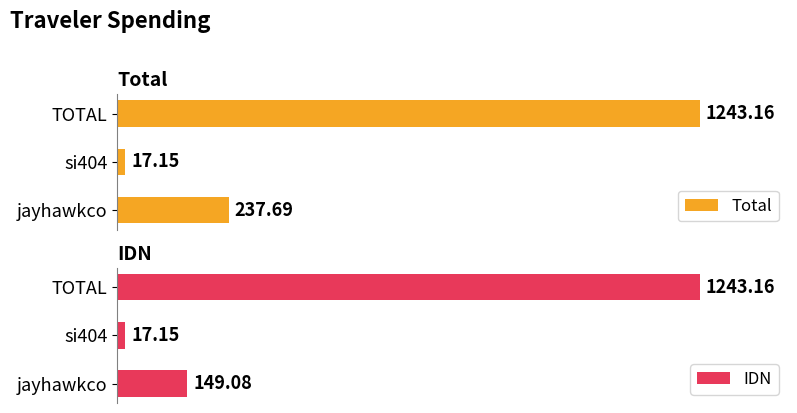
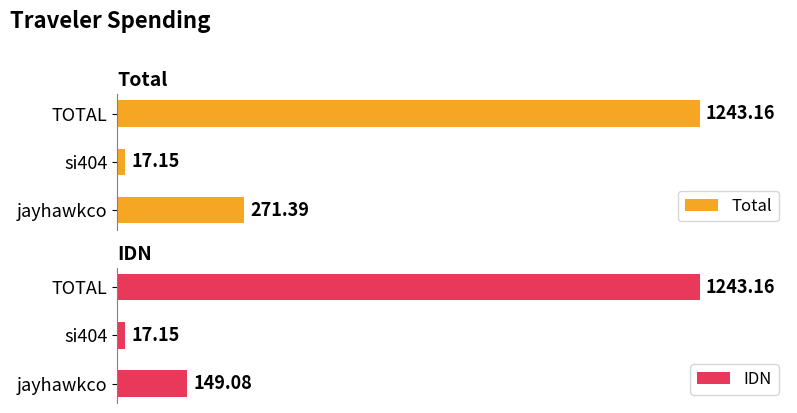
  {
    "Total": {
      "TOTAL": 1243.16,
      "si404": 17.15,
-     "jayhawkco": 237.69
+     "jayhawkco": 271.39
    },
    "IDN": {
      "TOTAL": 1243.16,
      "si404": 17.15,
      "jayhawkco": 149.08
    }
  }
